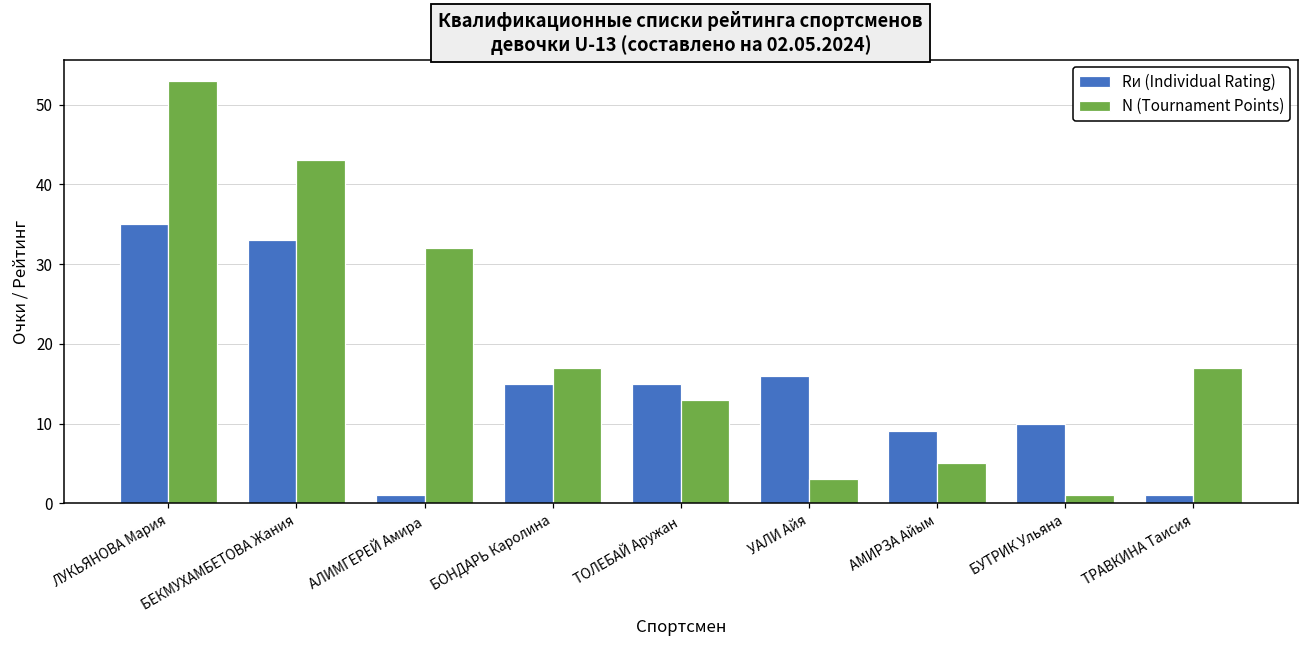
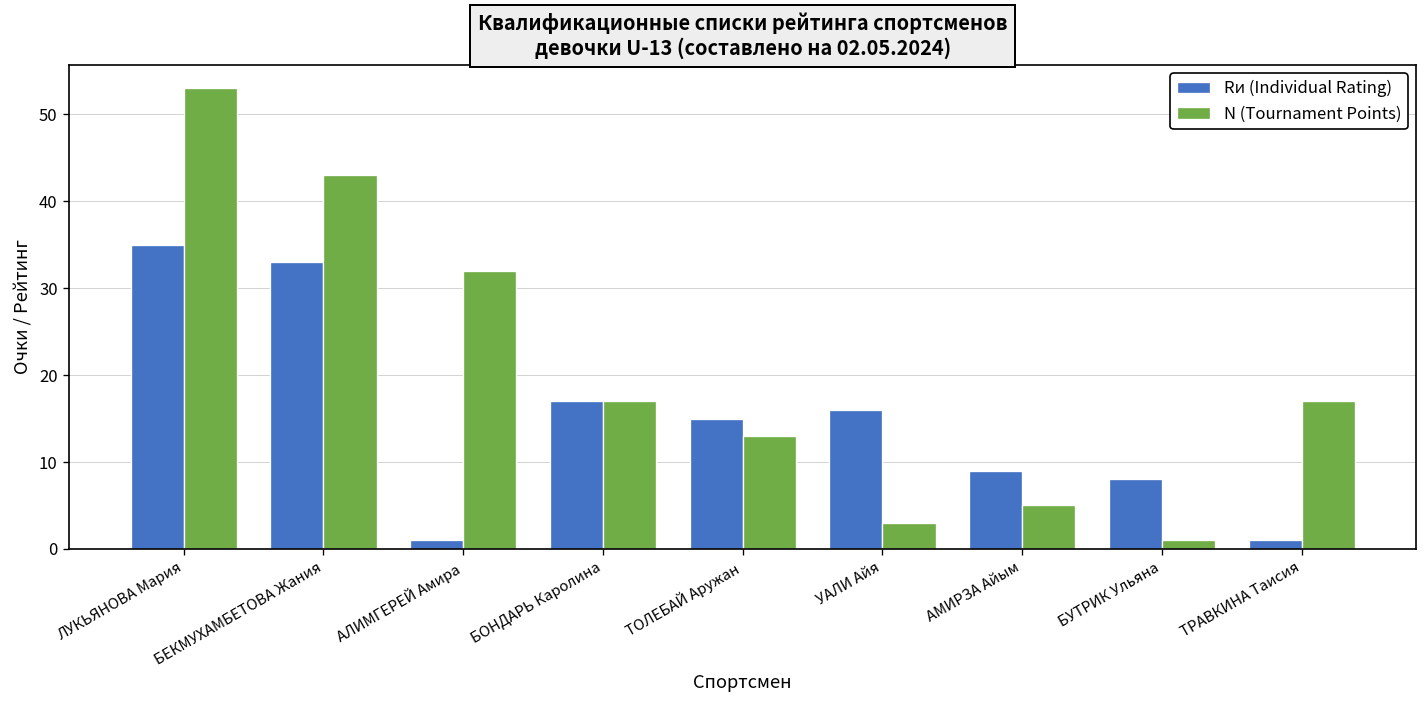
  {
    "Rи (Individual Rating)": {
      "ЛУКЬЯНОВА Мария": 35,
      "БЕКМУХАМБЕТОВА Жания": 33,
      "АЛИМГЕРЕЙ Амира": 1,
-     "БОНДАРЬ Каролина": 15,
+     "БОНДАРЬ Каролина": 17,
      "ТОЛЕБАЙ Аружан": 15,
      "УАЛИ Айя": 16,
      "АМИРЗА Айым": 9,
-     "БУТРИК Ульяна": 10,
+     "БУТРИК Ульяна": 8,
      "ТРАВКИНА Таисия": 1
    },
    "N (Tournament Points)": {
      "ЛУКЬЯНОВА Мария": 53,
      "БЕКМУХАМБЕТОВА Жания": 43,
      "АЛИМГЕРЕЙ Амира": 32,
      "БОНДАРЬ Каролина": 17,
      "ТОЛЕБАЙ Аружан": 13,
      "УАЛИ Айя": 3,
      "АМИРЗА Айым": 5,
      "БУТРИК Ульяна": 1,
      "ТРАВКИНА Таисия": 17
    }
  }
